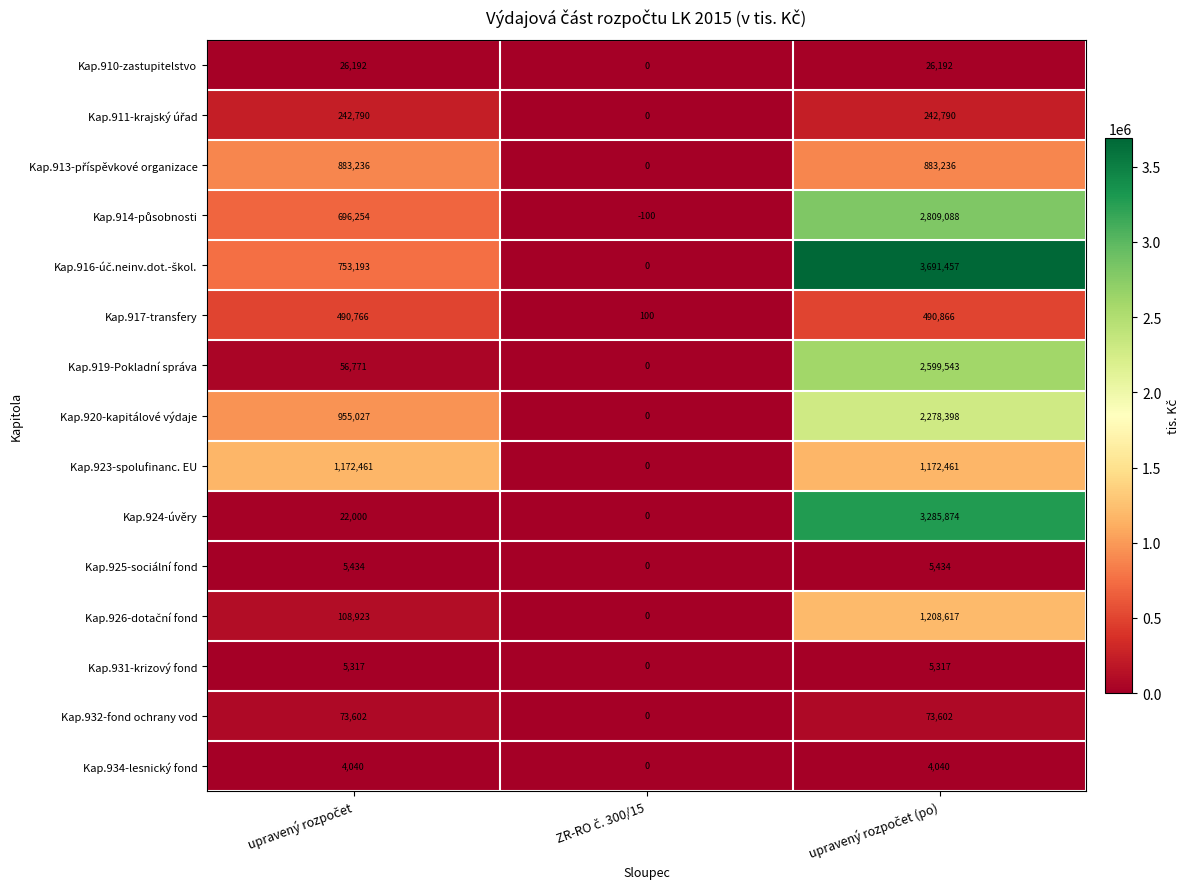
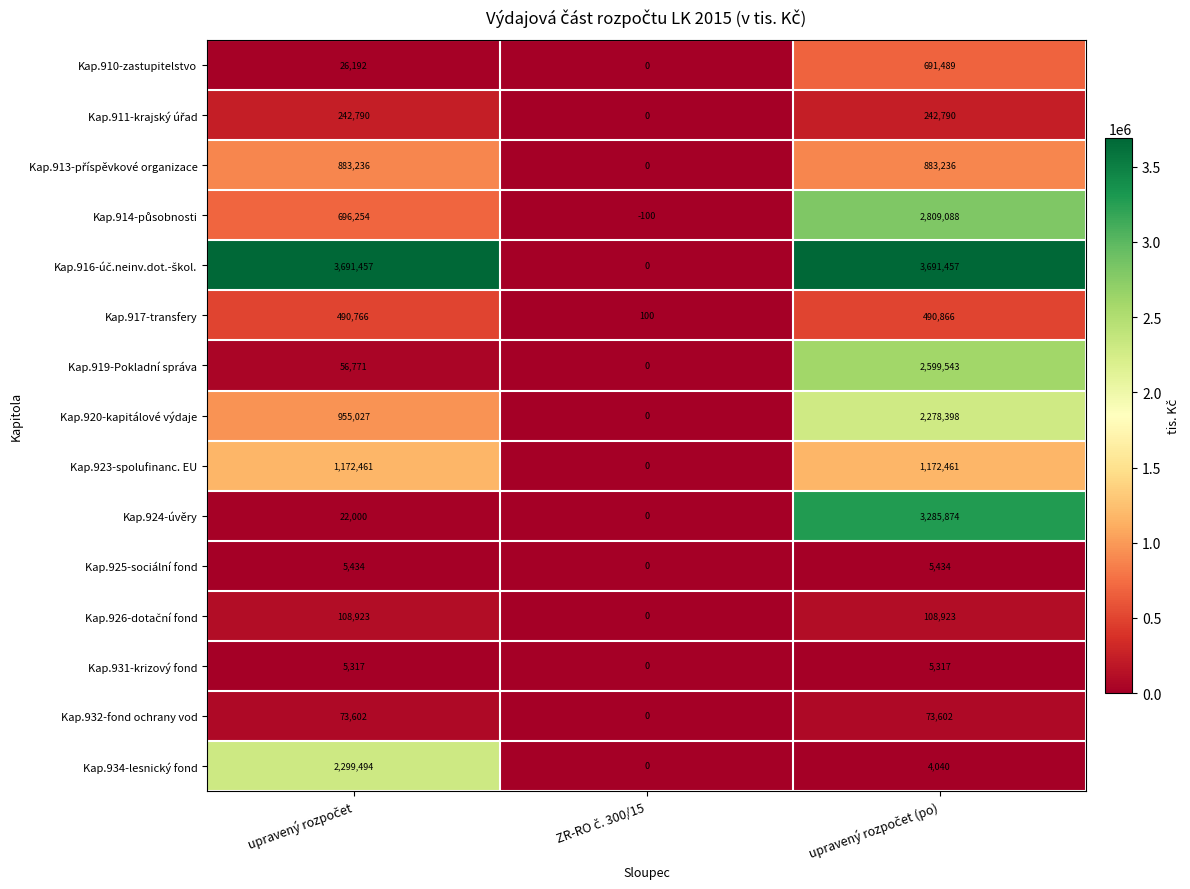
  {
    "Kap.910-zastupitelstvo": {
      "upravený rozpočet": "26,192",
      "ZR-RO č. 300/15": "0",
-     "upravený rozpočet (po)": "26,192"
+     "upravený rozpočet (po)": "691,489"
    },
    "Kap.911-krajský úřad": {
      "upravený rozpočet": "242,790",
      "ZR-RO č. 300/15": "0",
      "upravený rozpočet (po)": "242,790"
    },
    "Kap.913-příspěvkové organizace": {
      "upravený rozpočet": "883,236",
      "ZR-RO č. 300/15": "0",
      "upravený rozpočet (po)": "883,236"
    },
    "Kap.914-působnosti": {
      "upravený rozpočet": "696,254",
      "ZR-RO č. 300/15": "-100",
      "upravený rozpočet (po)": "2,809,088"
    },
    "Kap.916-úč.neinv.dot.-škol.": {
-     "upravený rozpočet": "753,193",
+     "upravený rozpočet": "3,691,457",
      "ZR-RO č. 300/15": "0",
      "upravený rozpočet (po)": "3,691,457"
    },
    "Kap.917-transfery": {
      "upravený rozpočet": "490,766",
      "ZR-RO č. 300/15": "100",
      "upravený rozpočet (po)": "490,866"
    },
    "Kap.919-Pokladní správa": {
      "upravený rozpočet": "56,771",
      "ZR-RO č. 300/15": "0",
      "upravený rozpočet (po)": "2,599,543"
    },
    "Kap.920-kapitálové výdaje": {
      "upravený rozpočet": "955,027",
      "ZR-RO č. 300/15": "0",
      "upravený rozpočet (po)": "2,278,398"
    },
    "Kap.923-spolufinanc. EU": {
      "upravený rozpočet": "1,172,461",
      "ZR-RO č. 300/15": "0",
      "upravený rozpočet (po)": "1,172,461"
    },
    "Kap.924-úvěry": {
      "upravený rozpočet": "22,000",
      "ZR-RO č. 300/15": "0",
      "upravený rozpočet (po)": "3,285,874"
    },
    "Kap.925-sociální fond": {
      "upravený rozpočet": "5,434",
      "ZR-RO č. 300/15": "0",
      "upravený rozpočet (po)": "5,434"
    },
    "Kap.926-dotační fond": {
      "upravený rozpočet": "108,923",
      "ZR-RO č. 300/15": "0",
-     "upravený rozpočet (po)": "1,208,617"
+     "upravený rozpočet (po)": "108,923"
    },
    "Kap.931-krizový fond": {
      "upravený rozpočet": "5,317",
      "ZR-RO č. 300/15": "0",
      "upravený rozpočet (po)": "5,317"
    },
    "Kap.932-fond ochrany vod": {
      "upravený rozpočet": "73,602",
      "ZR-RO č. 300/15": "0",
      "upravený rozpočet (po)": "73,602"
    },
    "Kap.934-lesnický fond": {
-     "upravený rozpočet": "4,040",
+     "upravený rozpočet": "2,299,494",
      "ZR-RO č. 300/15": "0",
      "upravený rozpočet (po)": "4,040"
    }
  }
